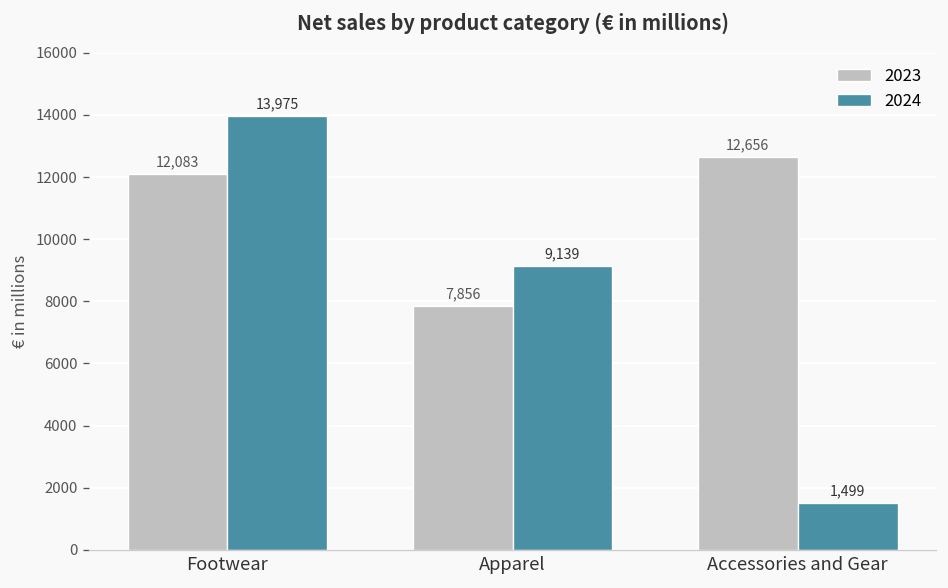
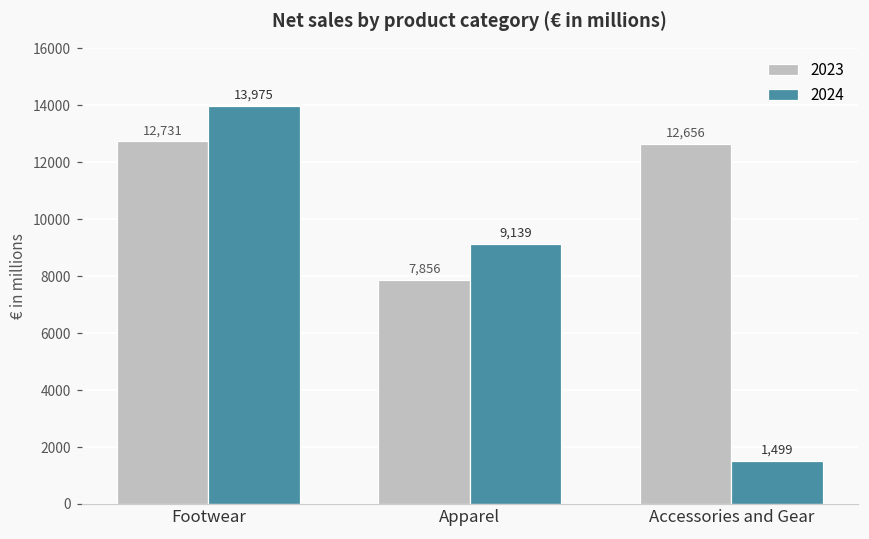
  {
    "2023": {
-     "Footwear": "12,083",
+     "Footwear": "12,731",
      "Apparel": "7,856",
      "Accessories and Gear": "12,656"
    },
    "2024": {
      "Footwear": "13,975",
      "Apparel": "9,139",
      "Accessories and Gear": "1,499"
    }
  }
